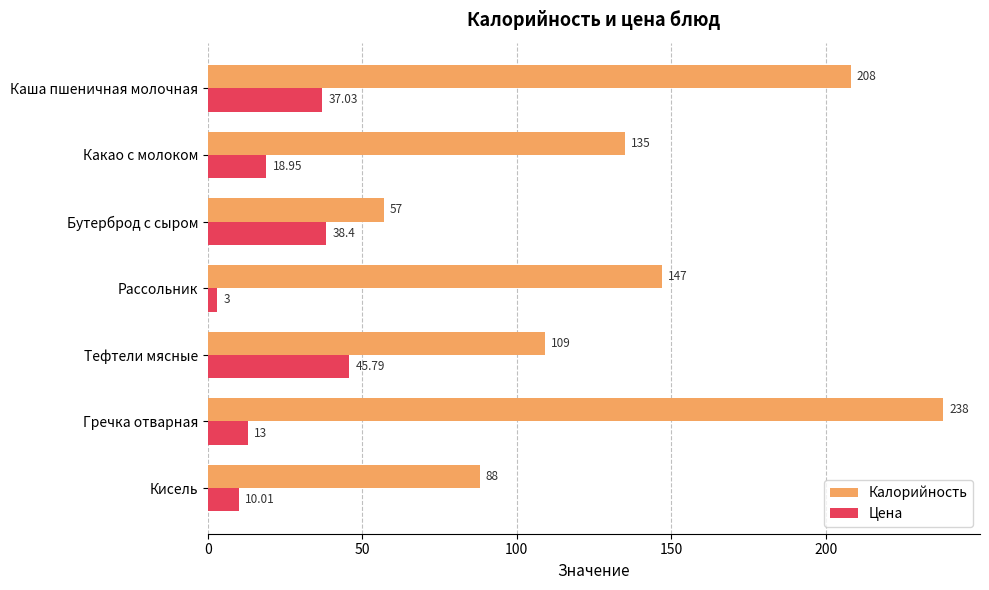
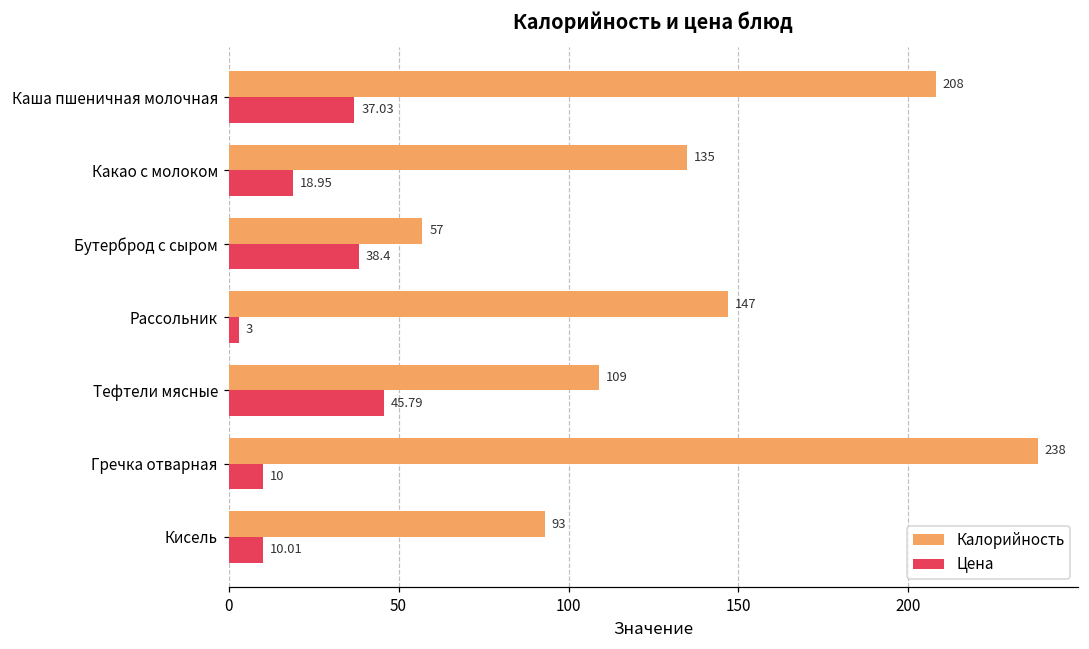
  {
    "Калорийность": {
      "Каша пшеничная молочная": 208,
      "Какао с молоком": 135,
      "Бутерброд с сыром": 57,
      "Рассольник": 147,
      "Тефтели мясные": 109,
      "Гречка отварная": 238,
-     "Кисель": 88
+     "Кисель": 93
    },
    "Цена": {
      "Каша пшеничная молочная": 37.03,
      "Какао с молоком": 18.95,
      "Бутерброд с сыром": 38.4,
      "Рассольник": 3,
      "Тефтели мясные": 45.79,
-     "Гречка отварная": 13,
+     "Гречка отварная": 10,
      "Кисель": 10.01
    }
  }
